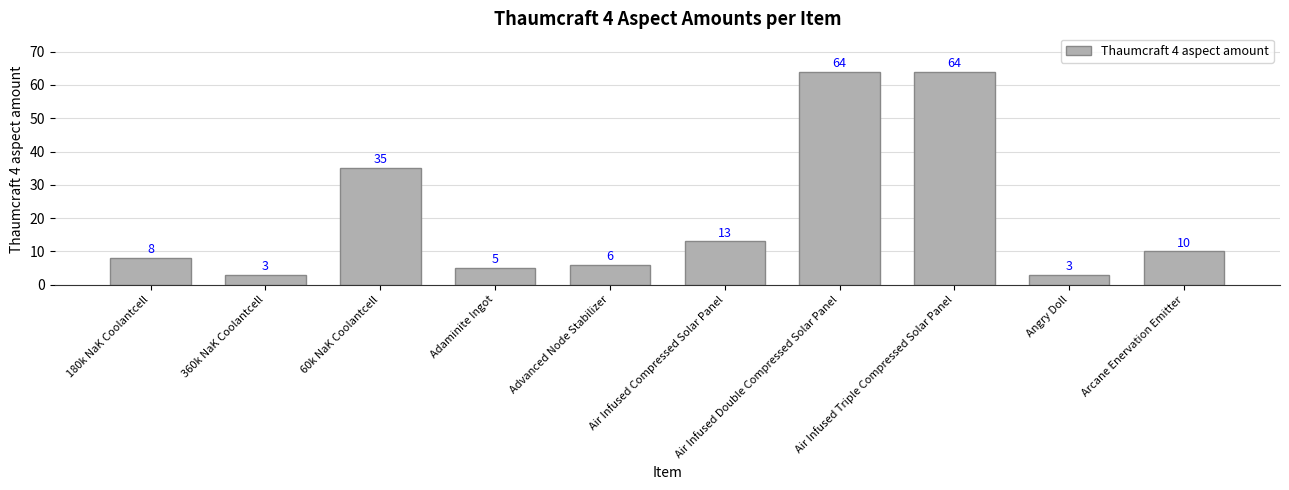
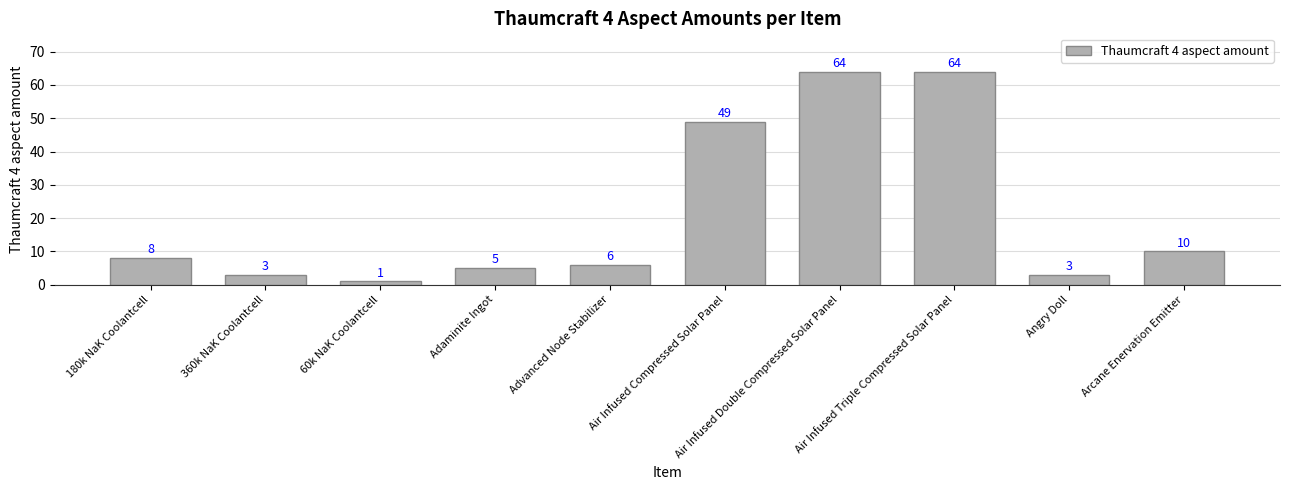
  {
    "180k NaK Coolantcell": 8,
    "360k NaK Coolantcell": 3,
-   "60k NaK Coolantcell": 35,
+   "60k NaK Coolantcell": 1,
    "Adaminite Ingot": 5,
    "Advanced Node Stabilizer": 6,
-   "Air Infused Compressed Solar Panel": 13,
+   "Air Infused Compressed Solar Panel": 49,
    "Air Infused Double Compressed Solar Panel": 64,
    "Air Infused Triple Compressed Solar Panel": 64,
    "Angry Doll": 3,
    "Arcane Enervation Emitter": 10
  }
